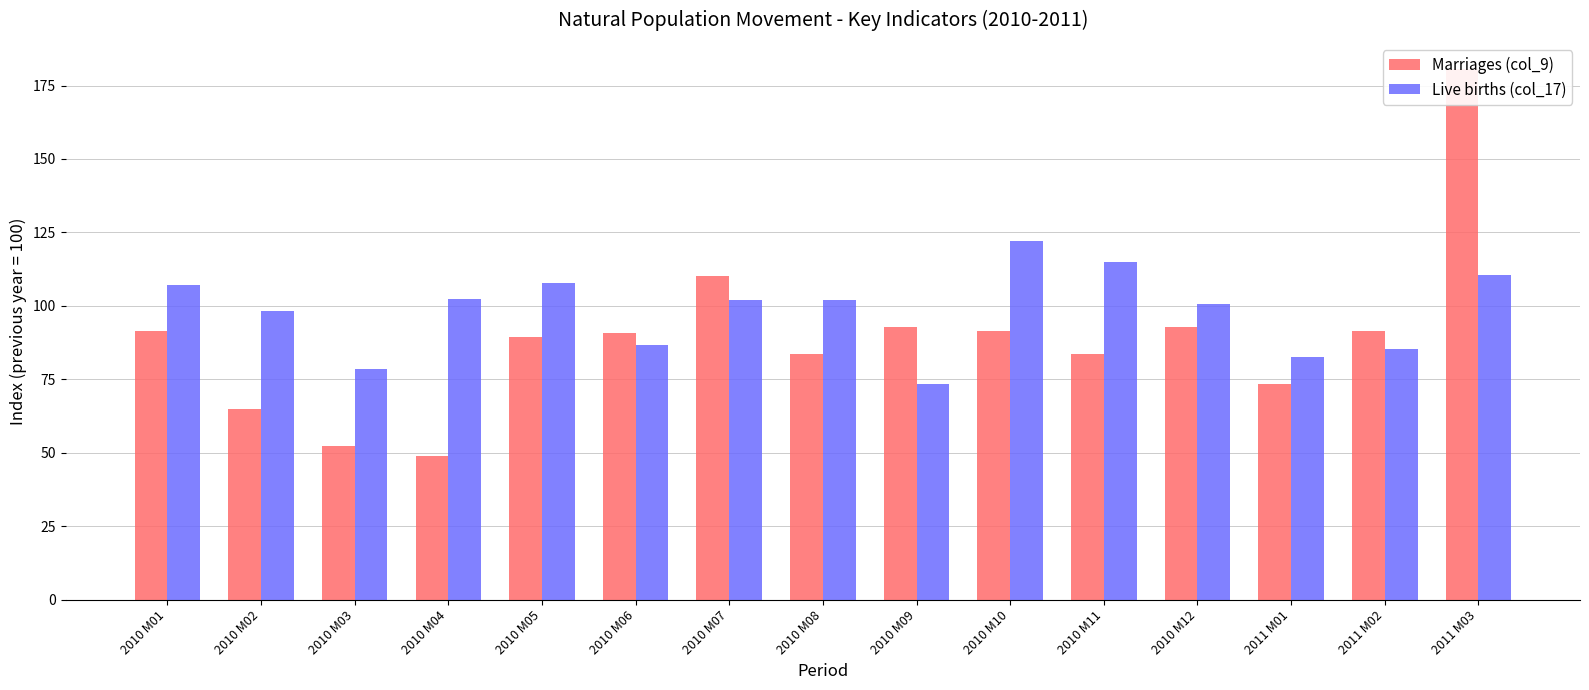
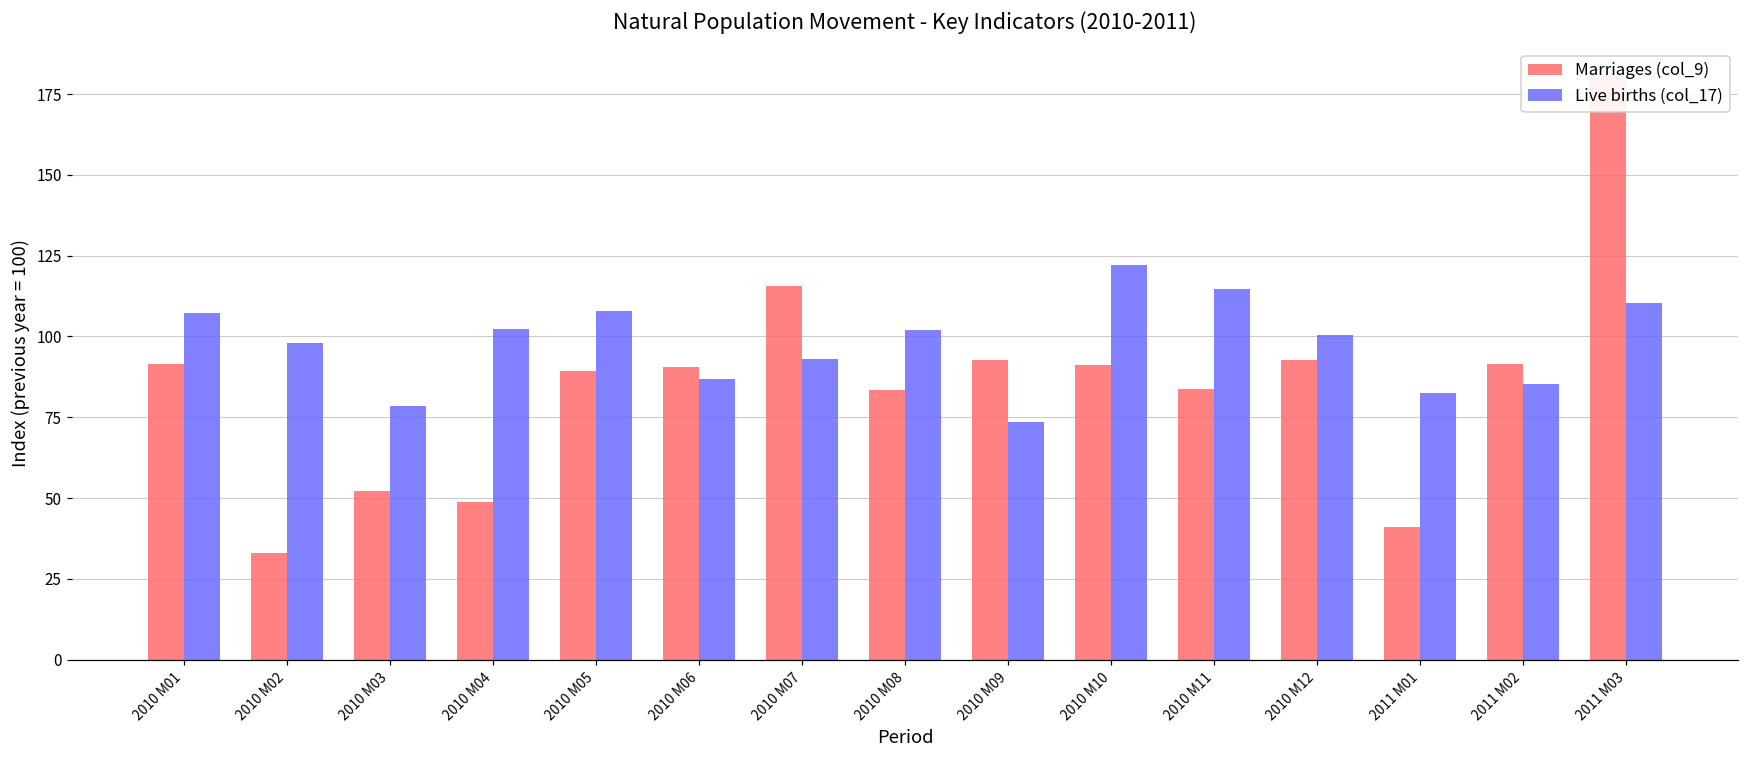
  {
    "Marriages (col_9)": {
      "2010 M01": 92,
-     "2010 M02": 65,
+     "2010 M02": 33,
      "2010 M03": 52,
      "2010 M04": 49,
      "2010 M05": 89,
      "2010 M06": 91,
-     "2010 M07": 110,
+     "2010 M07": 116,
      "2010 M08": 84,
      "2010 M09": 93,
      "2010 M10": 91,
      "2010 M11": 84,
      "2010 M12": 93,
-     "2011 M01": 74,
+     "2011 M01": 41,
      "2011 M02": 91
    },
    "Live births (col_17)": {
      "2010 M01": 107,
      "2010 M02": 98,
      "2010 M03": 79,
      "2010 M04": 102,
      "2010 M05": 108,
      "2010 M06": 87,
-     "2010 M07": 102,
+     "2010 M07": 93,
      "2010 M08": 102,
      "2010 M09": 73,
      "2010 M10": 122,
      "2010 M11": 115,
      "2010 M12": 101,
      "2011 M01": 83,
      "2011 M02": 85,
      "2011 M03": 110
    }
  }
